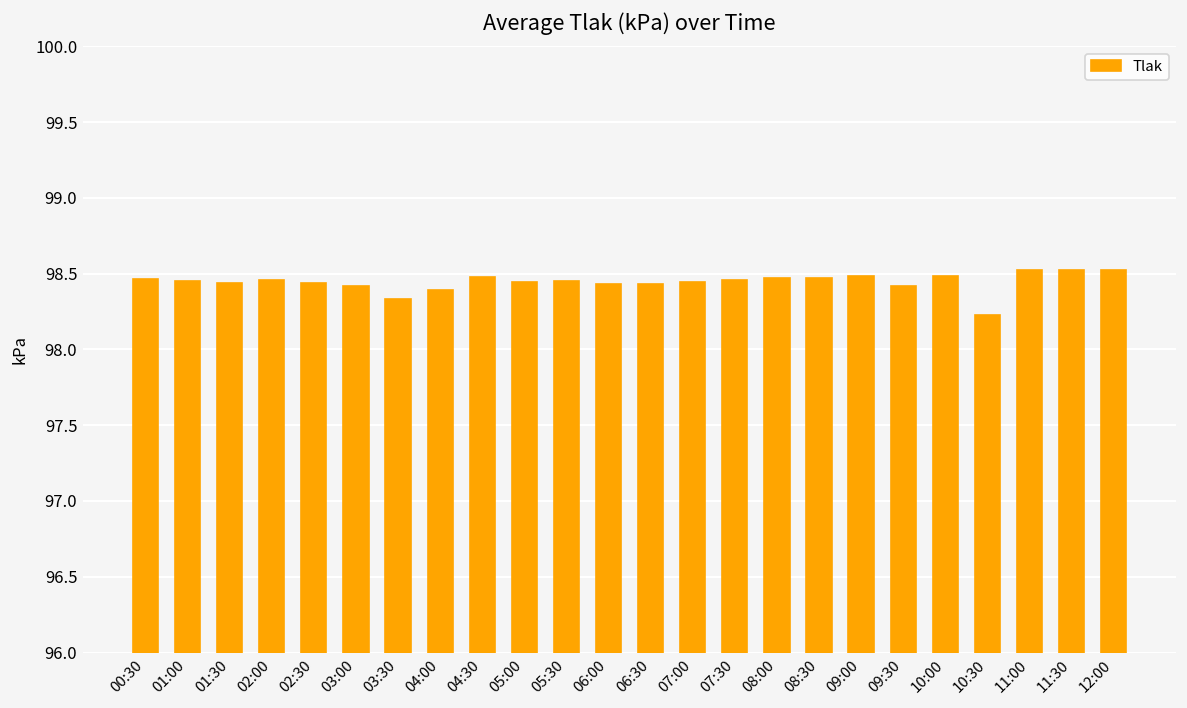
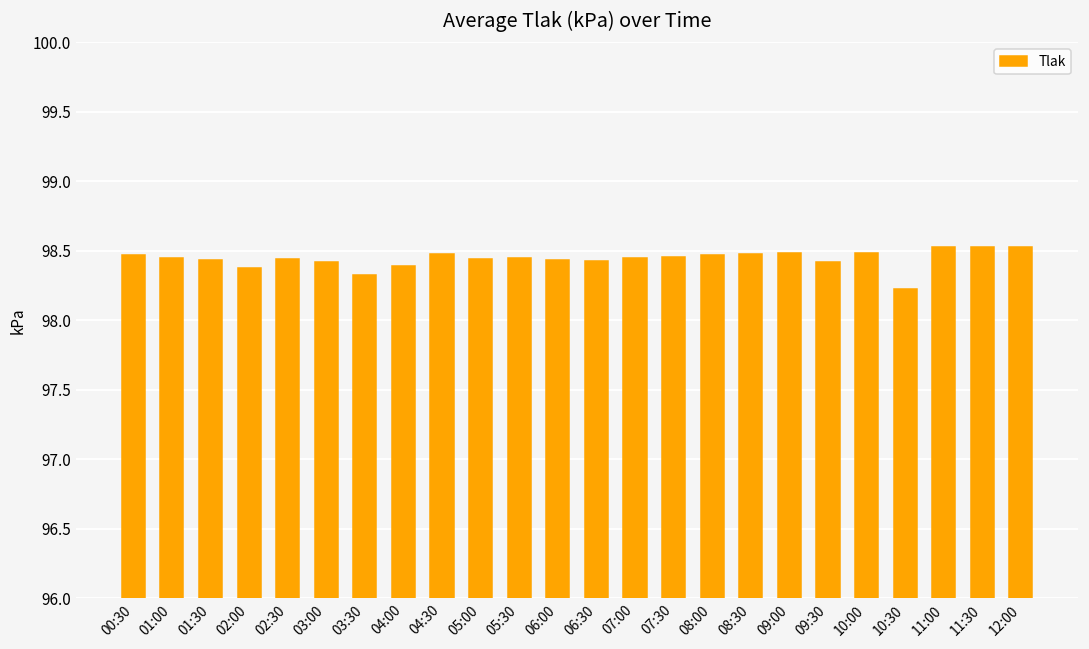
  {
    "00:30": 98.47,
    "01:00": 98.45,
    "01:30": 98.44,
-   "02:00": 98.45,
+   "02:00": 98.38,
    "02:30": 98.44,
    "03:00": 98.42,
    "03:30": 98.33,
    "04:00": 98.39,
    "04:30": 98.48,
    "05:00": 98.44,
    "05:30": 98.45,
    "06:00": 98.43,
    "06:30": 98.43,
    "07:00": 98.45,
    "07:30": 98.46,
    "08:00": 98.47,
    "08:30": 98.47,
    "09:00": 98.48,
    "09:30": 98.42,
    "10:00": 98.49,
    "10:30": 98.23,
    "11:00": 98.52,
    "11:30": 98.52,
    "12:00": 98.52
  }
